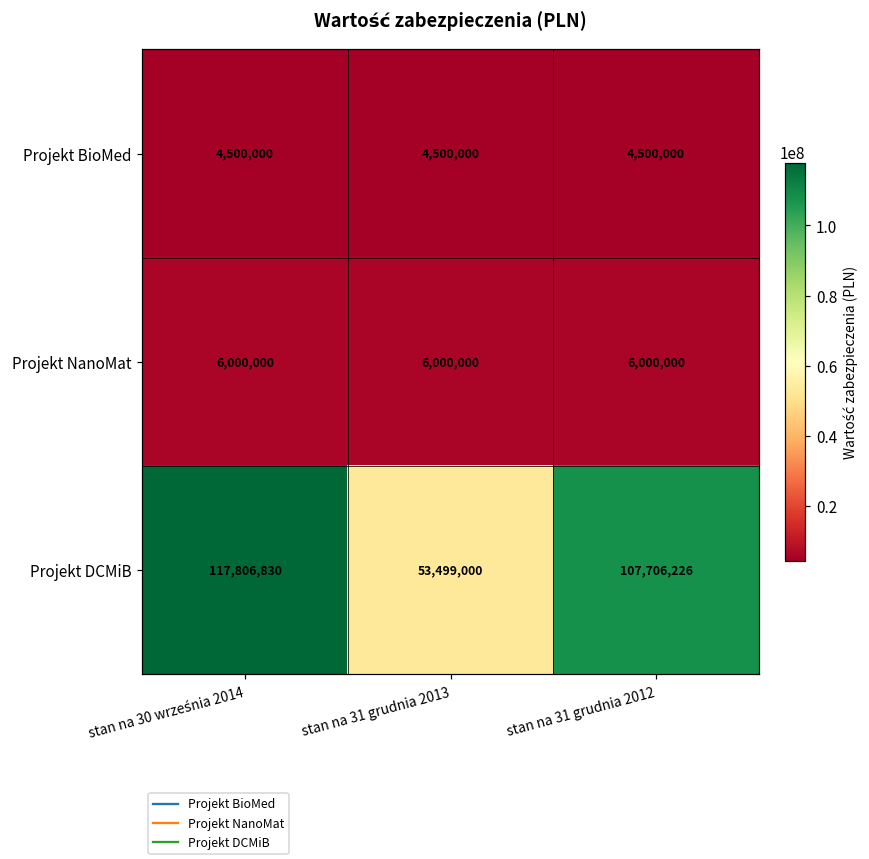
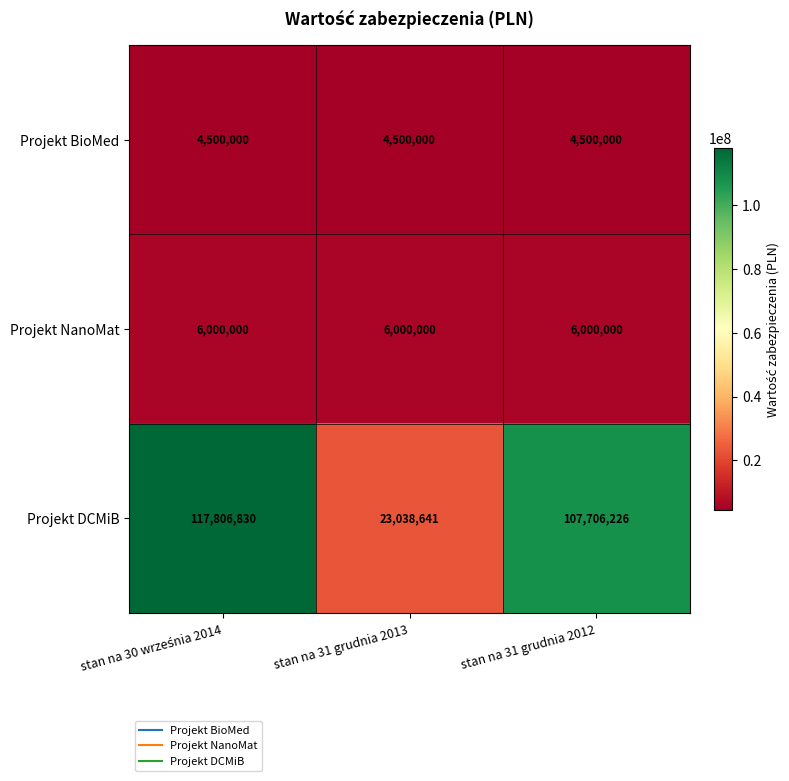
  {
    "Projekt BioMed": {
      "stan na 30 września 2014": "4,500,000",
      "stan na 31 grudnia 2013": "4,500,000",
      "stan na 31 grudnia 2012": "4,500,000"
    },
    "Projekt NanoMat": {
      "stan na 30 września 2014": "6,000,000",
      "stan na 31 grudnia 2013": "6,000,000",
      "stan na 31 grudnia 2012": "6,000,000"
    },
    "Projekt DCMiB": {
      "stan na 30 września 2014": "117,806,830",
-     "stan na 31 grudnia 2013": "53,499,000",
+     "stan na 31 grudnia 2013": "23,038,641",
      "stan na 31 grudnia 2012": "107,706,226"
    }
  }
